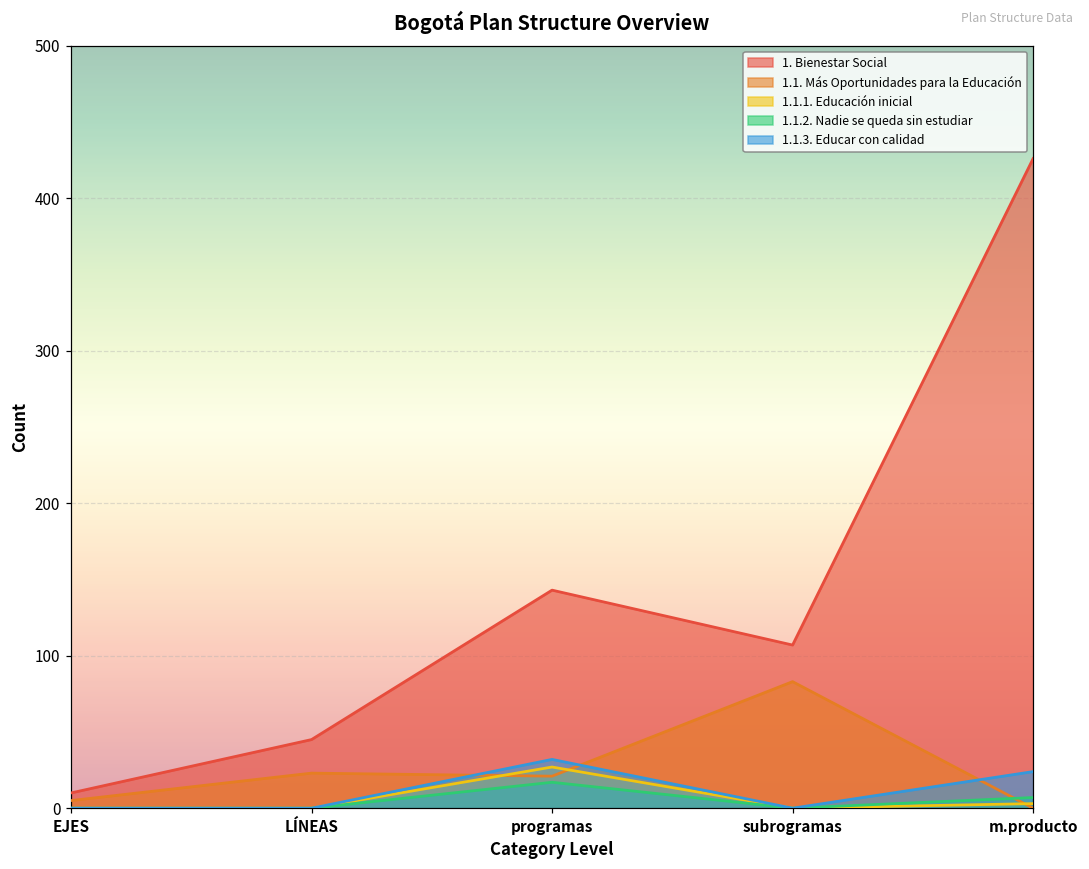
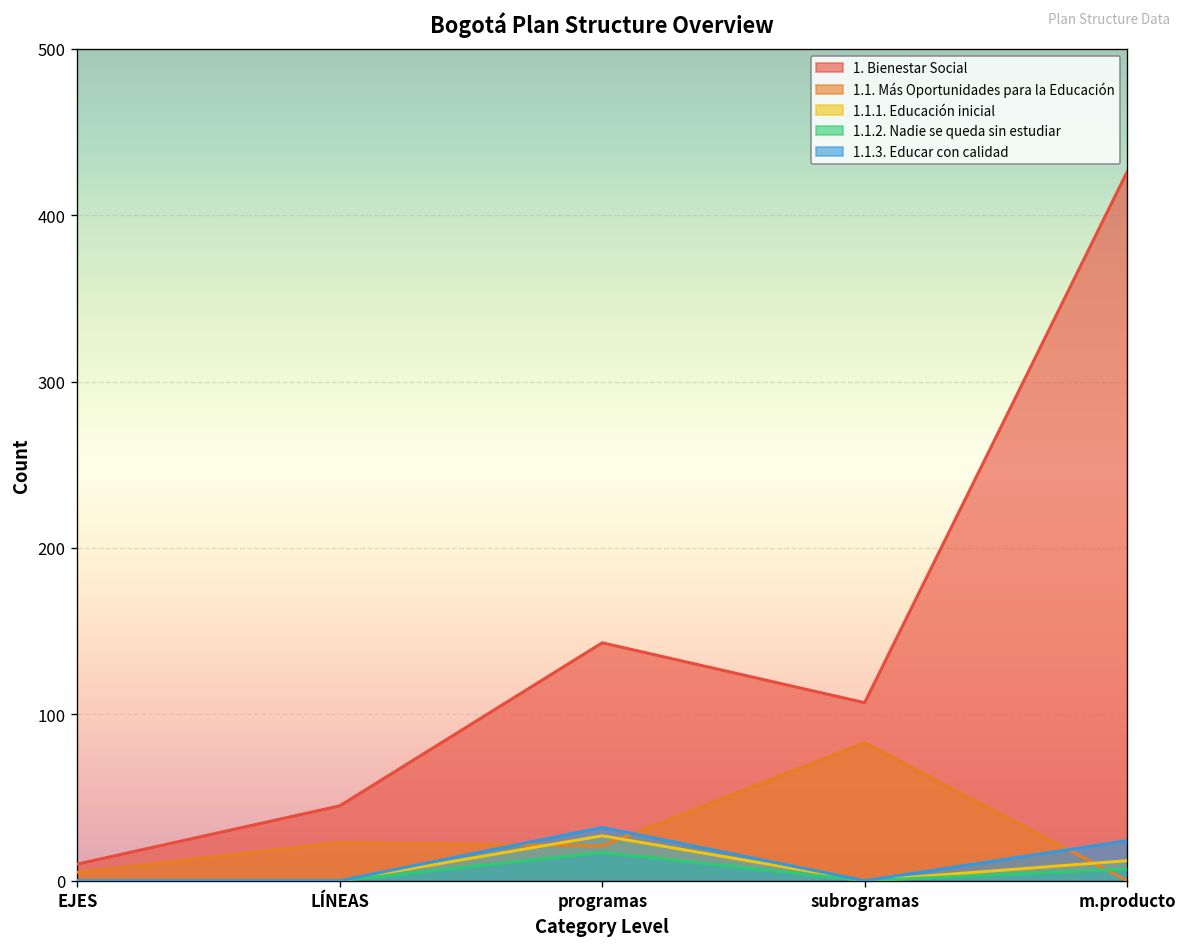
  {
    "1.1.1. Educación inicial": {
      "programas": 27,
-     "m.producto": 3
+     "m.producto": 12
    },
    "1.1.2. Nadie se queda sin estudiar": {
      "programas": 17,
      "m.producto": 7
    },
    "1.1.3. Educar con calidad": {
      "programas": 32,
      "m.producto": 24
    }
  }
